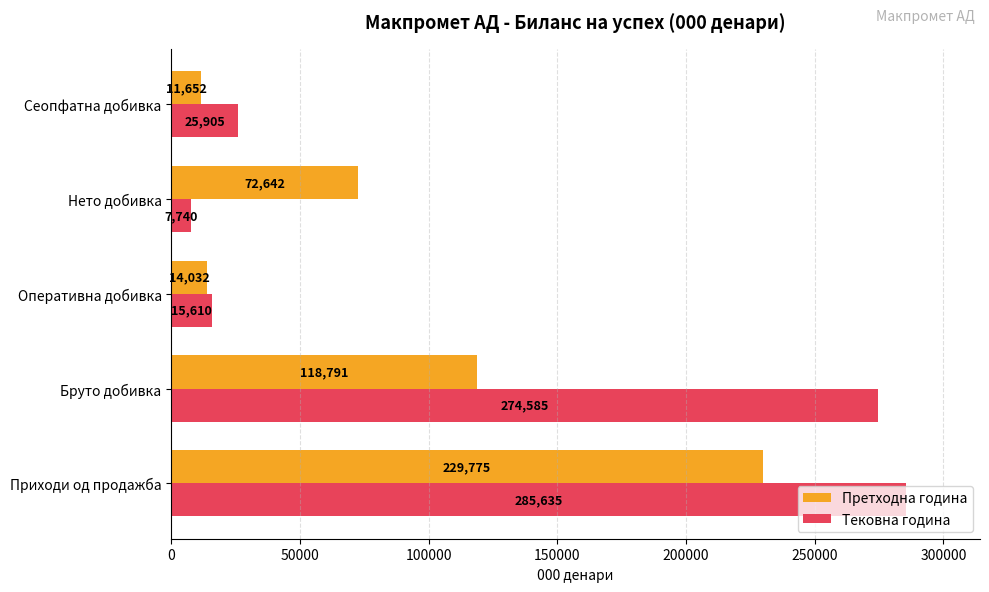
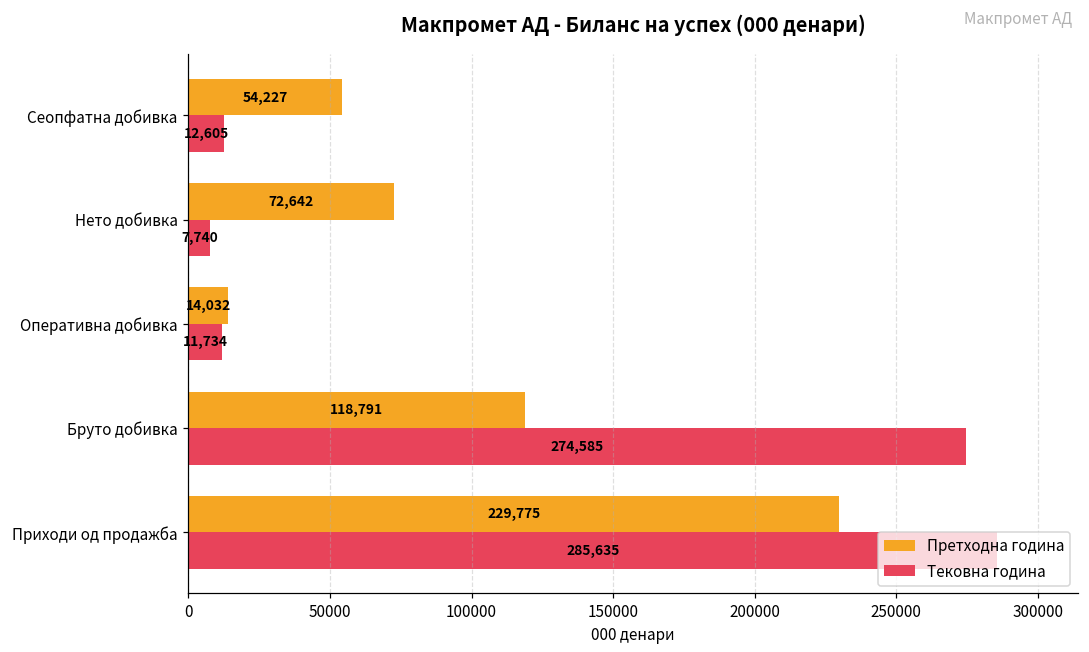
  {
    "Претходна година": {
-     "Сеопфатна добивка": "11,652",
+     "Сеопфатна добивка": "54,227",
      "Нето добивка": "72,642",
      "Оперативна добивка": "14,032",
      "Бруто добивка": "118,791",
      "Приходи од продажба": "229,775"
    },
    "Тековна година": {
-     "Сеопфатна добивка": "25,905",
+     "Сеопфатна добивка": "12,605",
      "Нето добивка": "7,740",
-     "Оперативна добивка": "15,610",
+     "Оперативна добивка": "11,734",
      "Бруто добивка": "274,585"
    }
  }
